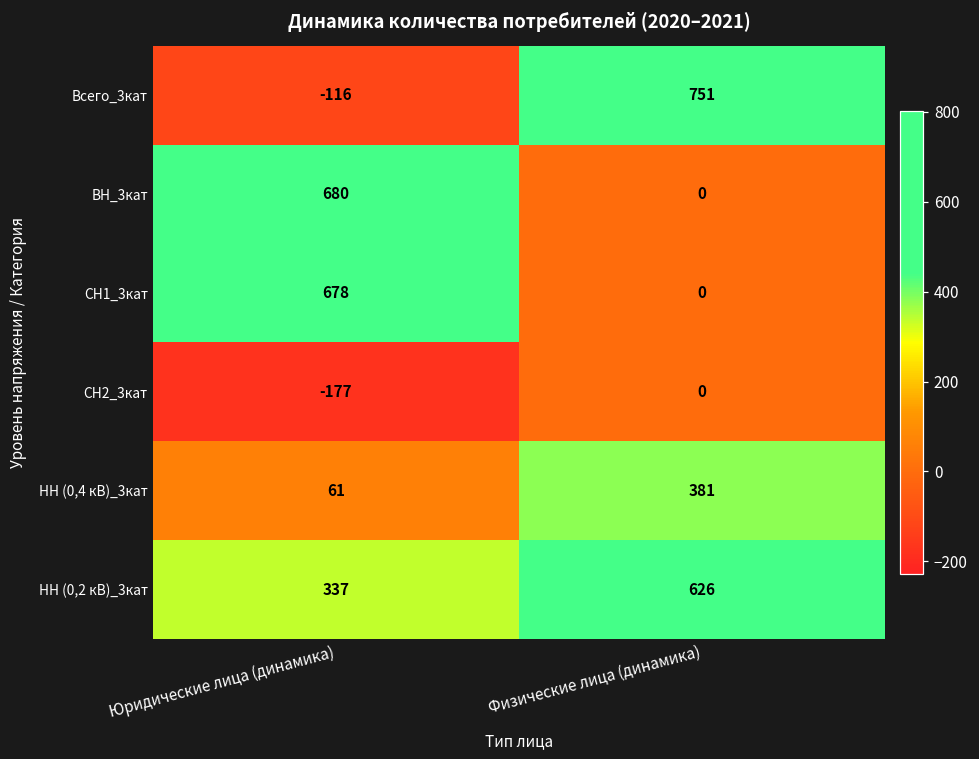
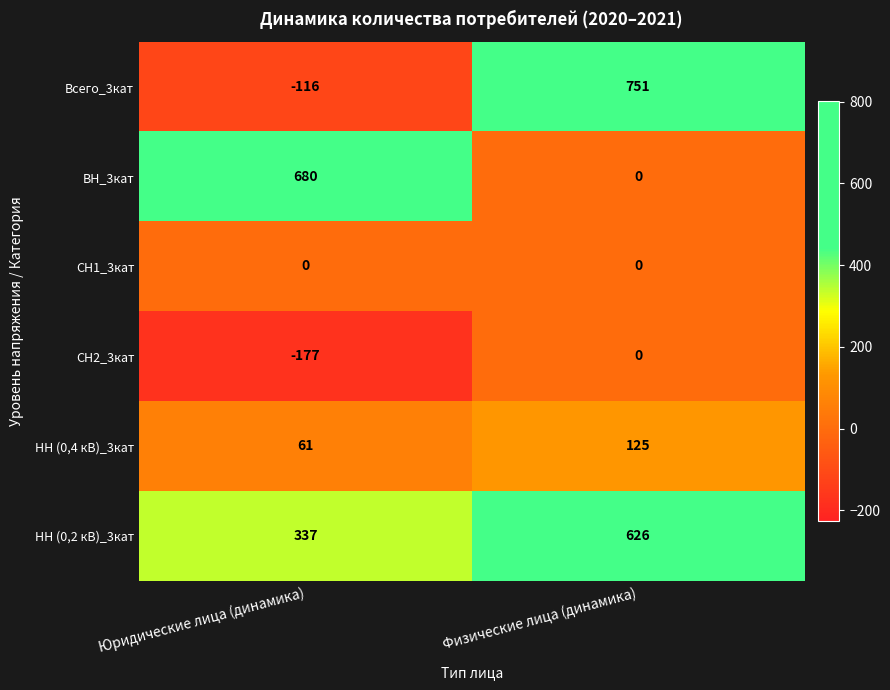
  {
    "Всего_3кат": {
      "Юридические лица (динамика)": -116,
      "Физические лица (динамика)": 751
    },
    "ВН_3кат": {
      "Юридические лица (динамика)": 680,
      "Физические лица (динамика)": 0
    },
    "СН1_3кат": {
-     "Юридические лица (динамика)": 678,
+     "Юридические лица (динамика)": 0,
      "Физические лица (динамика)": 0
    },
    "СН2_3кат": {
      "Юридические лица (динамика)": -177,
      "Физические лица (динамика)": 0
    },
    "НН (0,4 кВ)_3кат": {
      "Юридические лица (динамика)": 61,
-     "Физические лица (динамика)": 381
+     "Физические лица (динамика)": 125
    },
    "НН (0,2 кВ)_3кат": {
      "Юридические лица (динамика)": 337,
      "Физические лица (динамика)": 626
    }
  }
